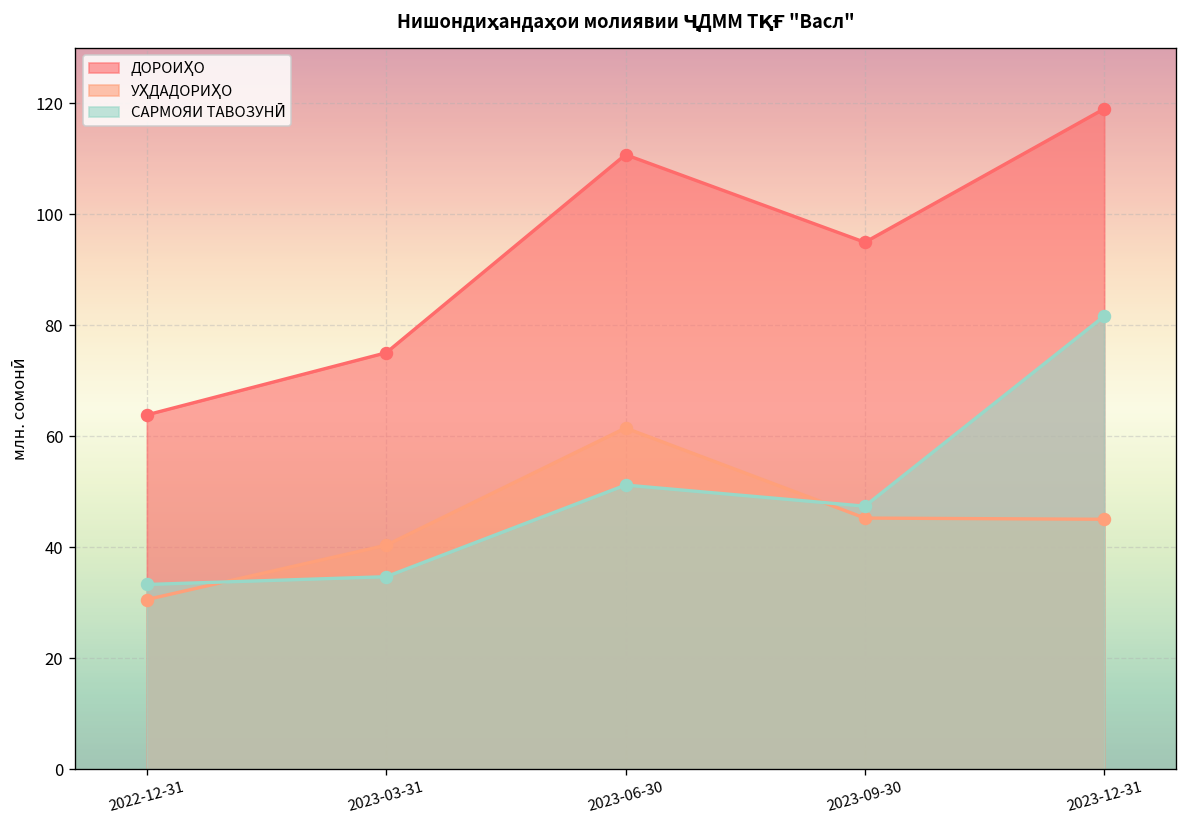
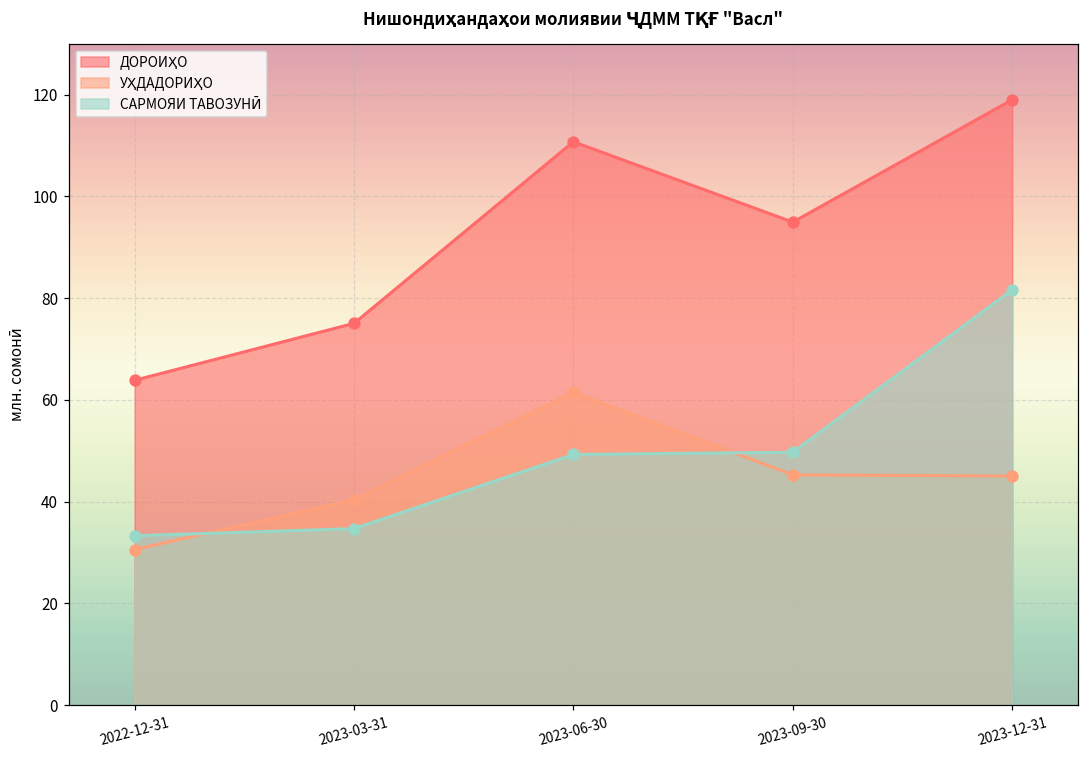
  {
    "САРМОЯИ ТАВОЗУНӢ": {
      "2022-12-31": 33,
      "2023-03-31": 35,
-     "2023-06-30": 51,
-     "2023-09-30": 47,
+     "2023-06-30": 49,
+     "2023-09-30": 50,
      "2023-12-31": 82
    }
  }
